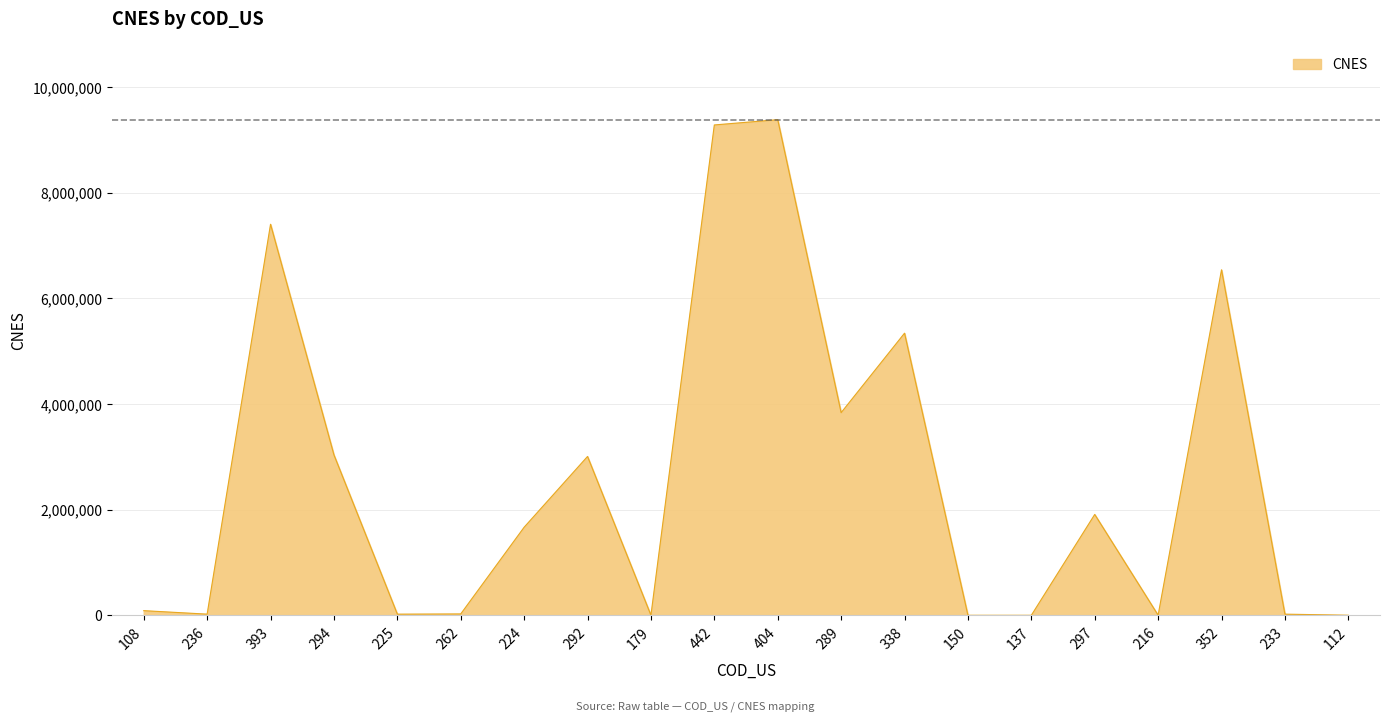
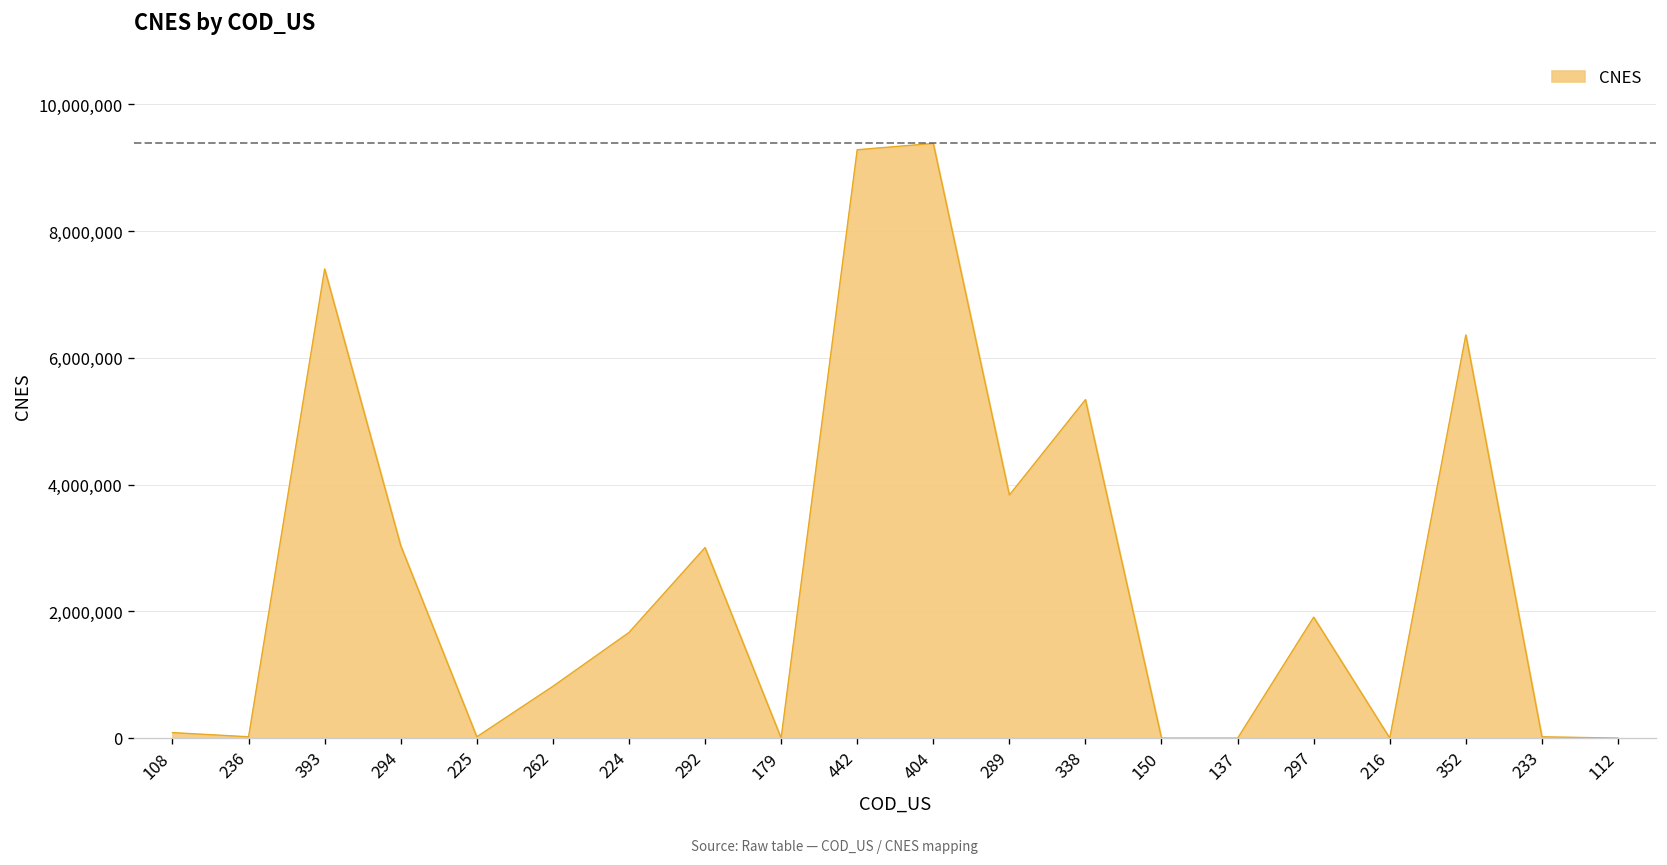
  {
    "108": "100,000",
    "236": "0",
    "393": "7,400,000",
    "294": "3,000,000",
    "225": "0",
-   "262": "0",
+   "262": "800,000",
    "224": "1,700,000",
    "292": "3,000,000",
    "179": "0",
    "442": "9,300,000",
    "404": "9,400,000",
    "289": "3,800,000",
    "338": "5,300,000",
    "150": "0",
    "137": "0",
    "297": "1,900,000",
    "216": "0",
-   "352": "6,500,000",
+   "352": "6,400,000",
    "233": "0",
    "112": "0"
  }
